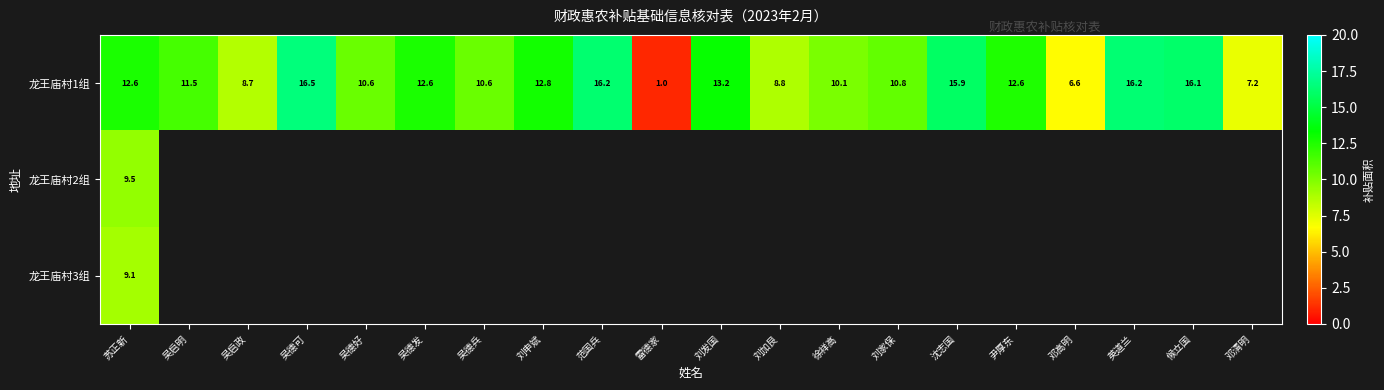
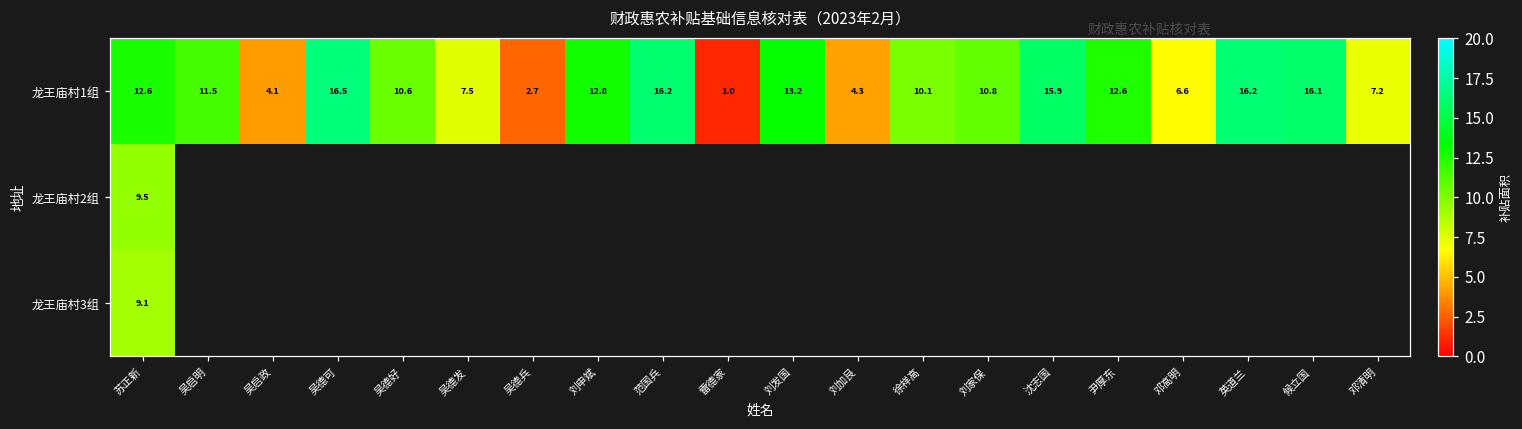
  {
    "龙王庙村1组": {
      "苏正新": 12.6,
      "吴启明": 11.5,
-     "吴启政": 8.7,
+     "吴启政": 4.1,
      "吴德可": 16.5,
      "吴德好": 10.6,
-     "吴德发": 12.6,
-     "吴德兵": 10.6,
+     "吴德发": 7.5,
+     "吴德兵": 2.7,
      "刘申斌": 12.8,
      "范国兵": 16.2,
      "雷德家": 1.0,
      "刘发国": 13.2,
-     "刘加艮": 8.8,
+     "刘加艮": 4.3,
      "徐祥高": 10.1,
      "刘家保": 10.8,
      "沈志国": 15.9,
      "尹厚东": 12.6,
      "邓高明": 6.6,
      "英道兰": 16.2,
      "候立国": 16.1,
      "邓清明": 7.2
    },
    "龙王庙村2组": {
      "苏正新": 9.5
    },
    "龙王庙村3组": {
      "苏正新": 9.1
    }
  }
